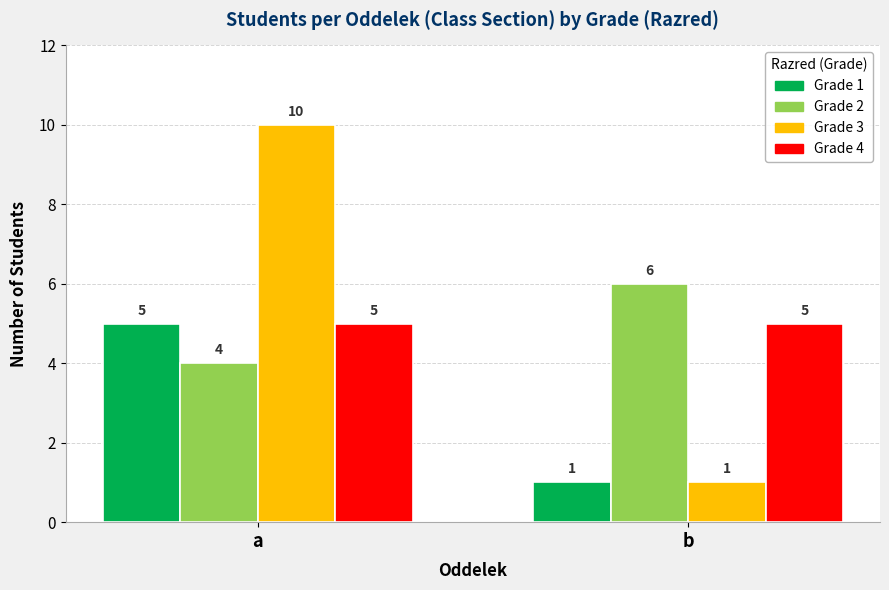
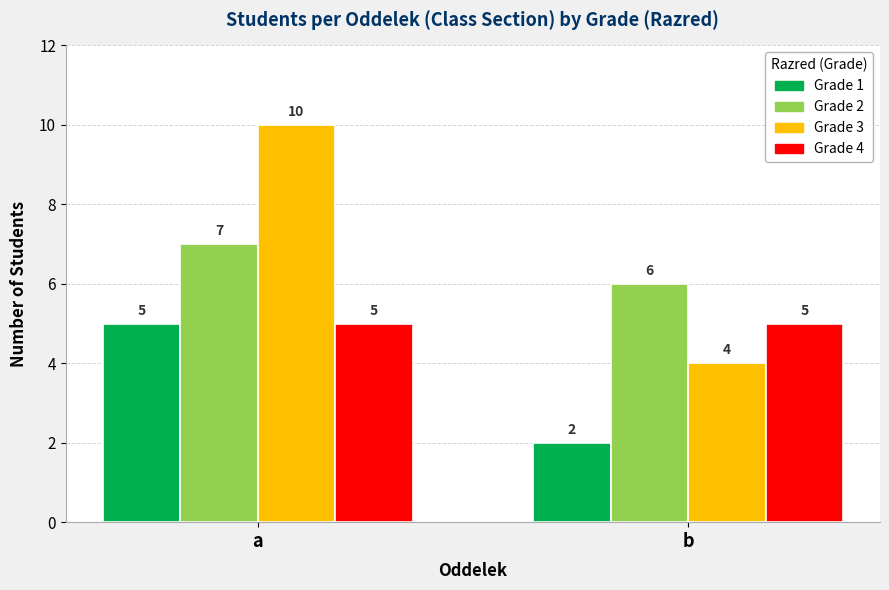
  {
    "Grade 1": {
      "a": 5,
-     "b": 1
+     "b": 2
    },
    "Grade 2": {
-     "a": 4,
+     "a": 7,
      "b": 6
    },
    "Grade 3": {
      "a": 10,
-     "b": 1
+     "b": 4
    },
    "Grade 4": {
      "a": 5,
      "b": 5
    }
  }
